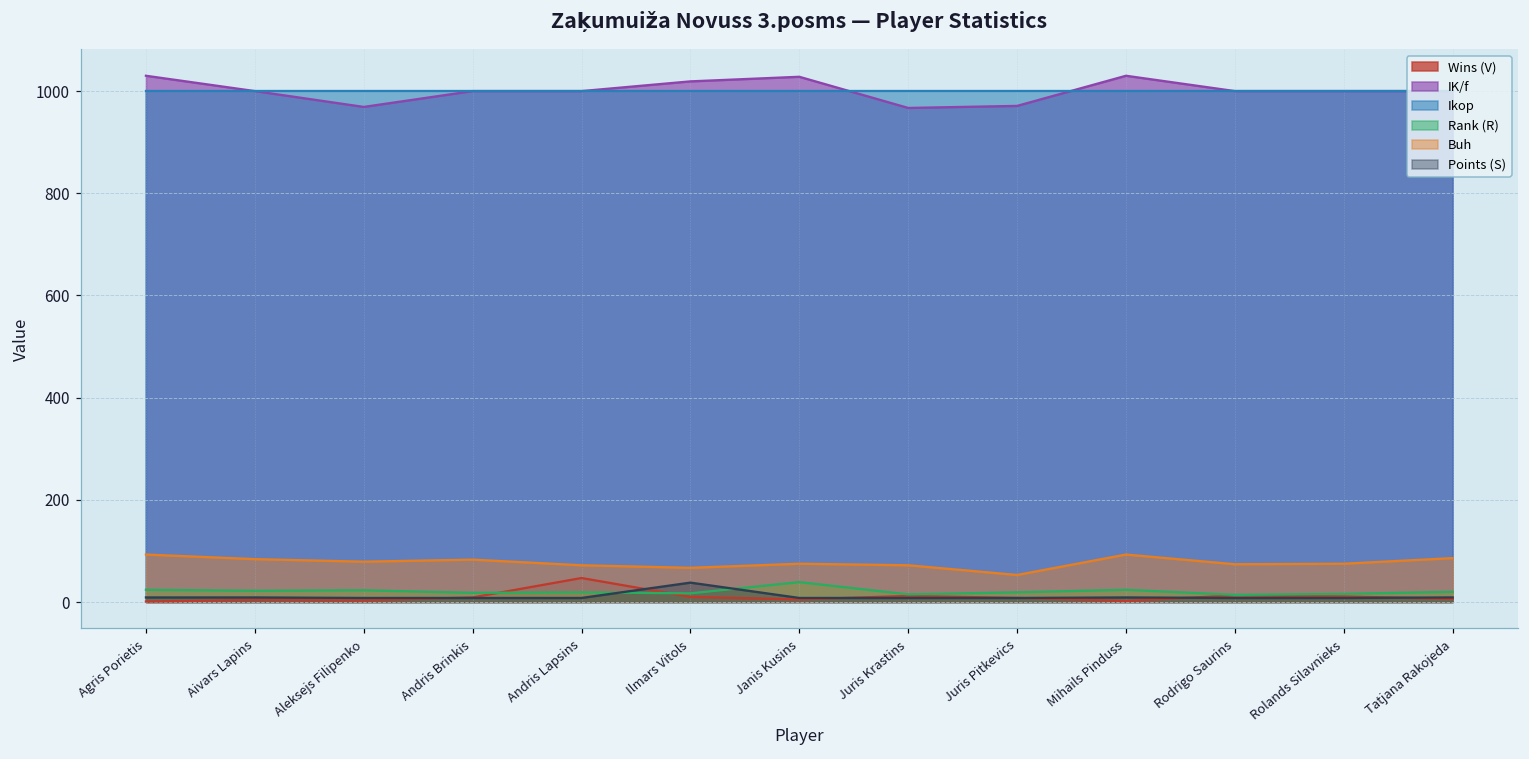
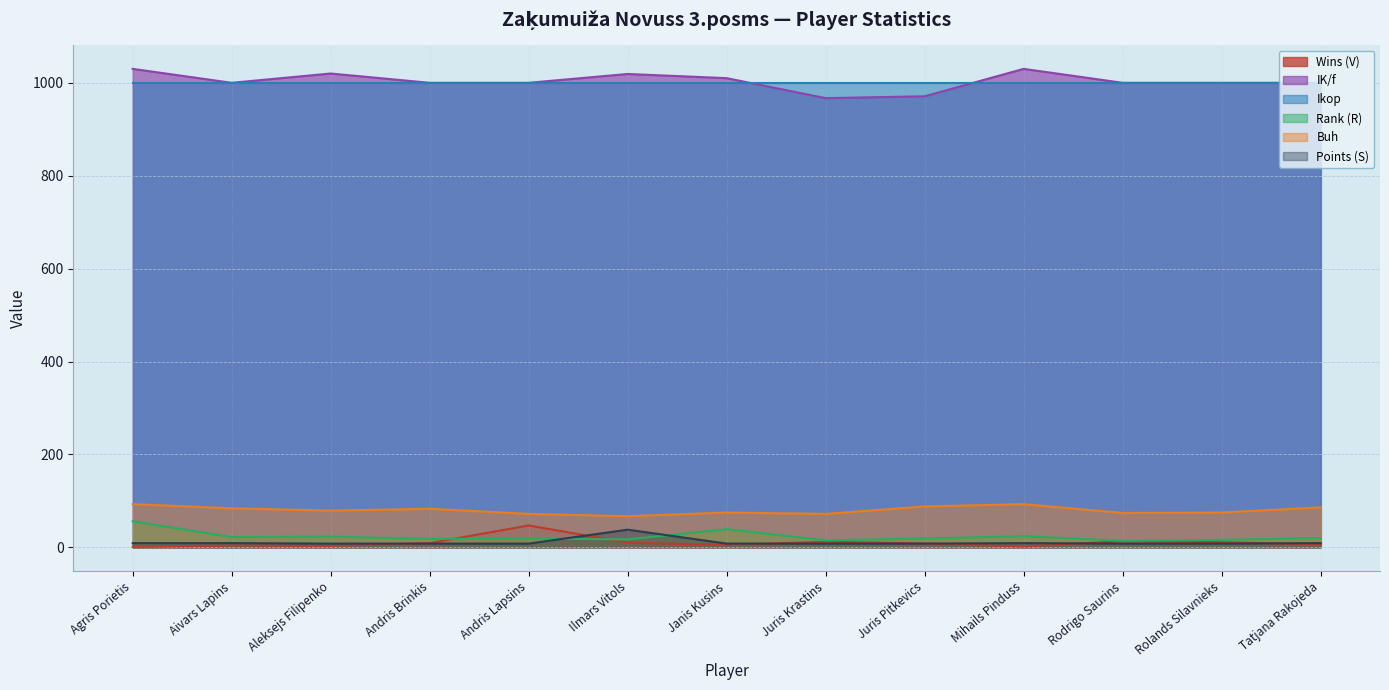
  {
    "Wins (V)": {
      "Agris Porietis": 0,
      "Andris Lapsins": 50,
      "Ilmars Vitols": 10,
      "Mihails Pinduss": 0
    },
    "IK/f": {
      "Agris Porietis": 1030,
-     "Aleksejs Filipenko": 970,
+     "Aleksejs Filipenko": 1020,
      "Ilmars Vitols": 1020,
-     "Janis Kusins": 1030,
+     "Janis Kusins": 1010,
      "Juris Krastins": 970,
      "Juris Pitkevics": 970,
      "Mihails Pinduss": 1030
    },
    "Ikop": {
      "Agris Porietis": 1000,
      "Aleksejs Filipenko": 1000,
      "Ilmars Vitols": 1000,
      "Janis Kusins": 1000,
      "Juris Krastins": 1000,
      "Juris Pitkevics": 1000,
      "Mihails Pinduss": 1000
    },
    "Rank (R)": {
-     "Agris Porietis": 20,
+     "Agris Porietis": 60,
      "Aivars Lapins": 20,
      "Aleksejs Filipenko": 20,
      "Andris Brinkis": 20,
      "Andris Lapsins": 20,
      "Ilmars Vitols": 20,
      "Janis Kusins": 40,
      "Juris Pitkevics": 20,
      "Mihails Pinduss": 20,
      "Tatjana Rakojeda": 20
    },
    "Buh": {
      "Agris Porietis": 90,
      "Aivars Lapins": 80,
      "Aleksejs Filipenko": 80,
      "Andris Brinkis": 80,
      "Andris Lapsins": 70,
      "Ilmars Vitols": 70,
      "Janis Kusins": 80,
      "Juris Krastins": 70,
-     "Juris Pitkevics": 50,
+     "Juris Pitkevics": 90,
      "Mihails Pinduss": 90,
      "Rodrigo Saurins": 70,
      "Rolands Silavnieks": 80,
      "Tatjana Rakojeda": 90
    },
    "Points (S)": {
      "Agris Porietis": 10,
      "Andris Lapsins": 10,
      "Ilmars Vitols": 40,
      "Mihails Pinduss": 10
    }
  }
